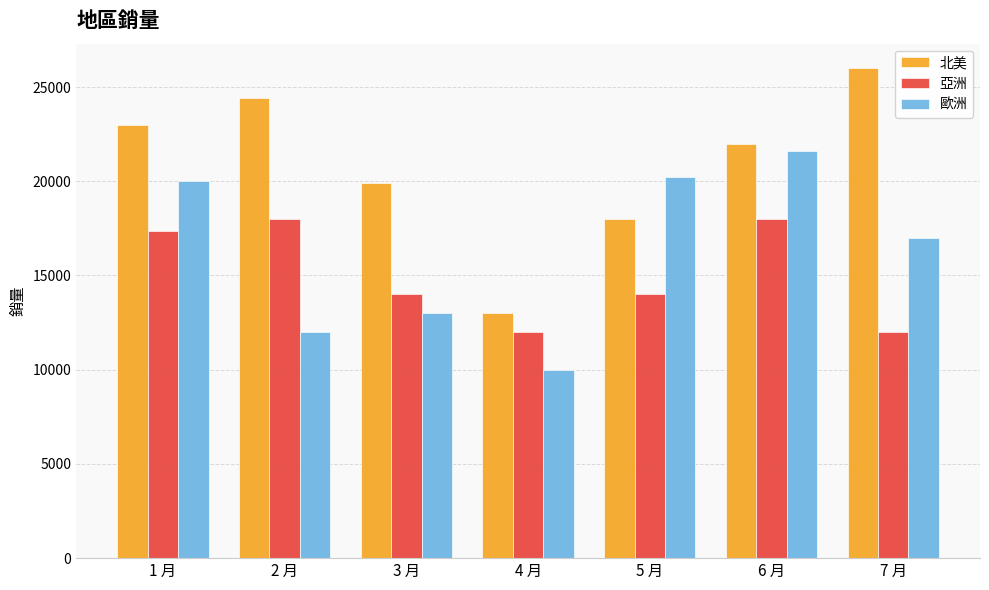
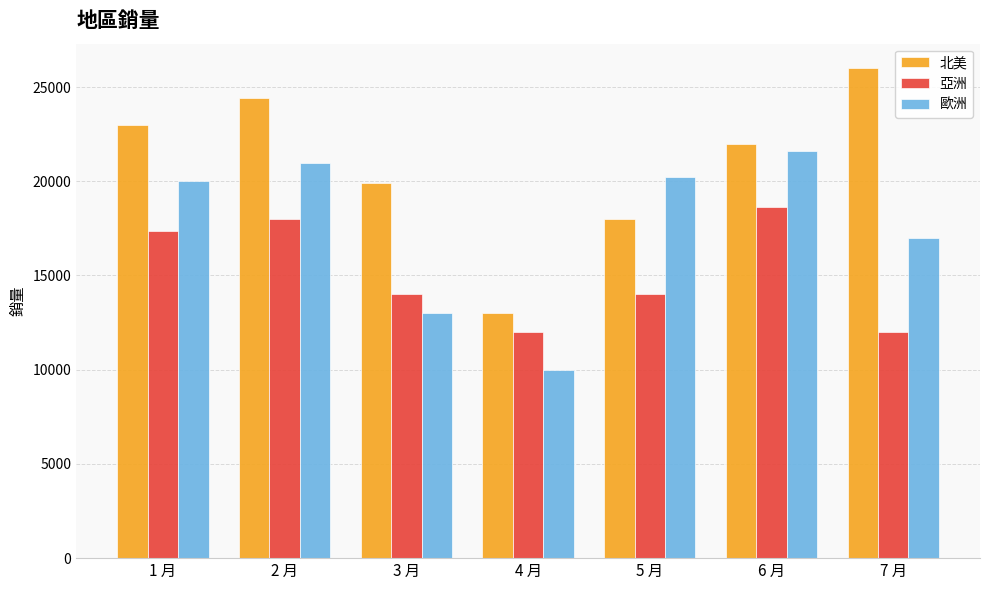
  {
    "北美": {
      "1 月": 23000,
      "2 月": 24400,
      "3 月": 19900,
      "4 月": 13000,
      "5 月": 18000,
      "6 月": 22000,
      "7 月": 26000
    },
    "亞洲": {
      "1 月": 17400,
      "2 月": 18000,
      "3 月": 14000,
      "4 月": 12000,
      "5 月": 14000,
-     "6 月": 18000,
+     "6 月": 18600,
      "7 月": 12000
    },
    "歐洲": {
      "1 月": 20000,
-     "2 月": 12000,
+     "2 月": 21000,
      "3 月": 13000,
      "4 月": 10000,
      "5 月": 20200,
      "6 月": 21600,
      "7 月": 17000
    }
  }
